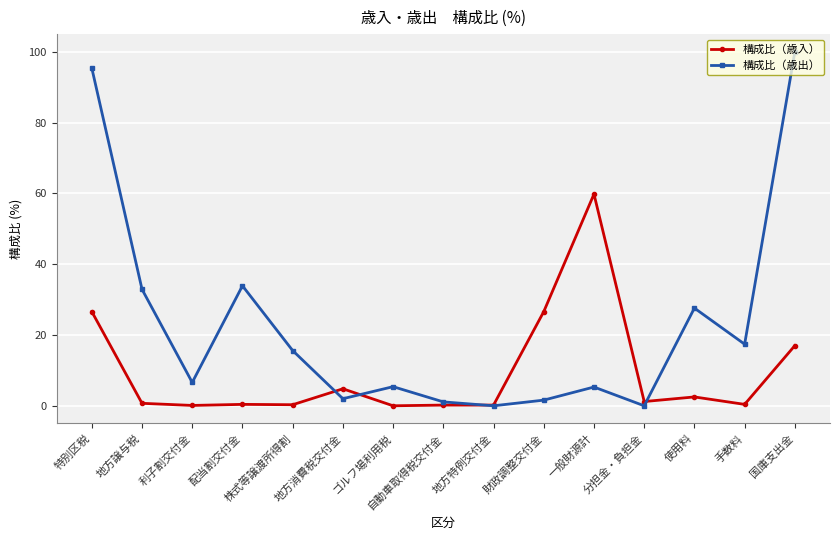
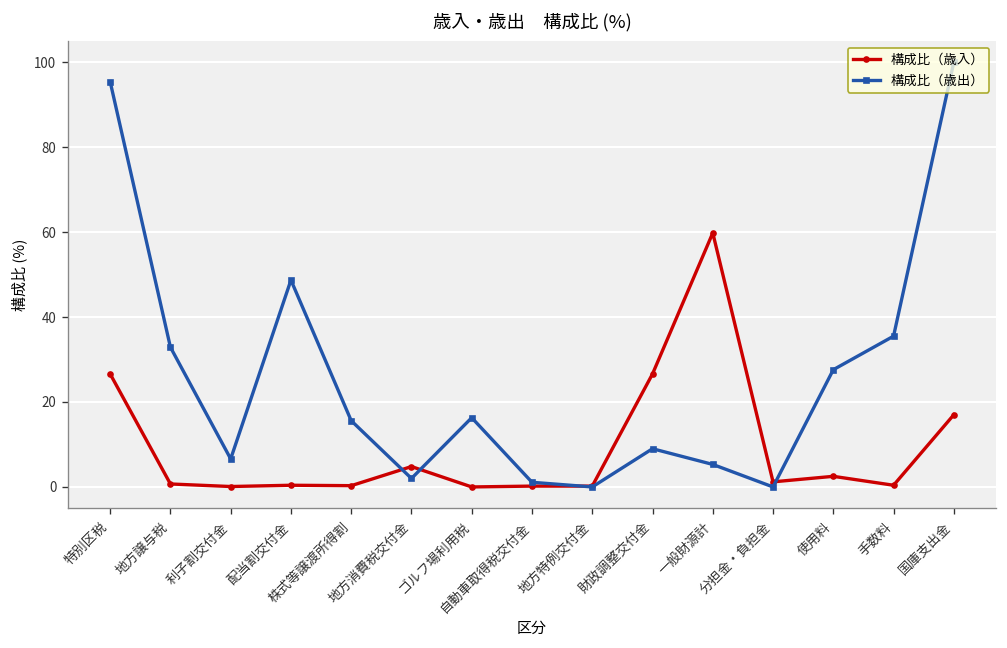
  {
    "構成比（歳入）": {
      "特別区税": 27,
      "地方譲与税": 1,
      "利子割交付金": 0,
      "配当割交付金": 0,
      "株式等譲渡所得割": 0,
      "地方消費税交付金": 5,
      "ゴルフ場利用税": 0,
      "自動車取得税交付金": 0,
      "財政調整交付金": 27,
      "一般財源計": 60,
      "分担金・負担金": 1,
      "使用料": 3,
      "手数料": 0,
      "国庫支出金": 17
    },
    "構成比（歳出）": {
      "特別区税": 95,
      "地方譲与税": 33,
      "利子割交付金": 7,
-     "配当割交付金": 34,
+     "配当割交付金": 49,
      "株式等譲渡所得割": 16,
      "地方消費税交付金": 2,
-     "ゴルフ場利用税": 5,
+     "ゴルフ場利用税": 16,
      "自動車取得税交付金": 1,
-     "財政調整交付金": 2,
+     "財政調整交付金": 9,
      "一般財源計": 5,
      "分担金・負担金": 0,
      "使用料": 28,
-     "手数料": 17
+     "手数料": 36
    }
  }
